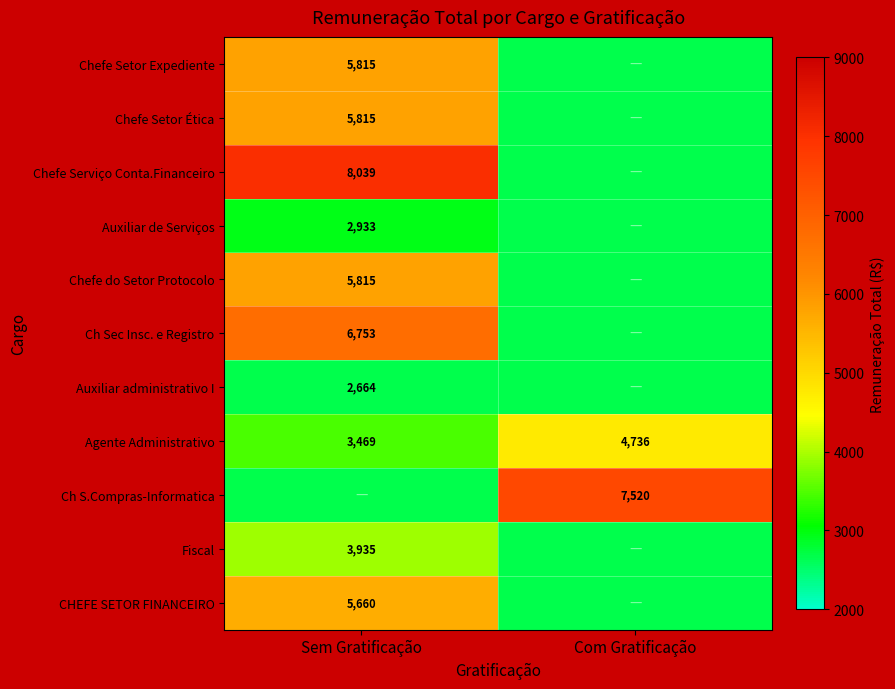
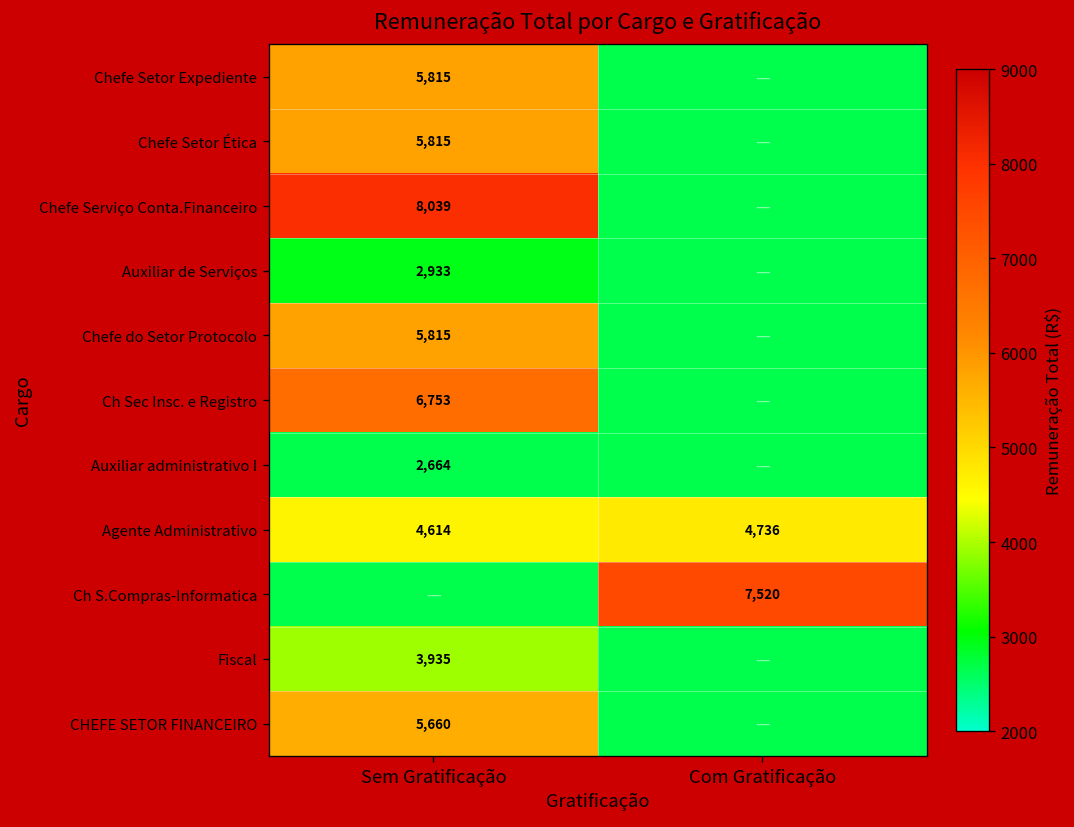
  {
    "Chefe Setor Expediente": {
      "Sem Gratificação": "5,815"
    },
    "Chefe Setor Ética": {
      "Sem Gratificação": "5,815"
    },
    "Chefe Serviço Conta.Financeiro": {
      "Sem Gratificação": "8,039"
    },
    "Auxiliar de Serviços": {
      "Sem Gratificação": "2,933"
    },
    "Chefe do Setor Protocolo": {
      "Sem Gratificação": "5,815"
    },
    "Ch Sec Insc. e Registro": {
      "Sem Gratificação": "6,753"
    },
    "Auxiliar administrativo I": {
      "Sem Gratificação": "2,664"
    },
    "Agente Administrativo": {
-     "Sem Gratificação": "3,469",
+     "Sem Gratificação": "4,614",
      "Com Gratificação": "4,736"
    },
    "Ch S.Compras-Informatica": {
      "Com Gratificação": "7,520"
    },
    "Fiscal": {
      "Sem Gratificação": "3,935"
    },
    "CHEFE SETOR FINANCEIRO": {
      "Sem Gratificação": "5,660"
    }
  }
